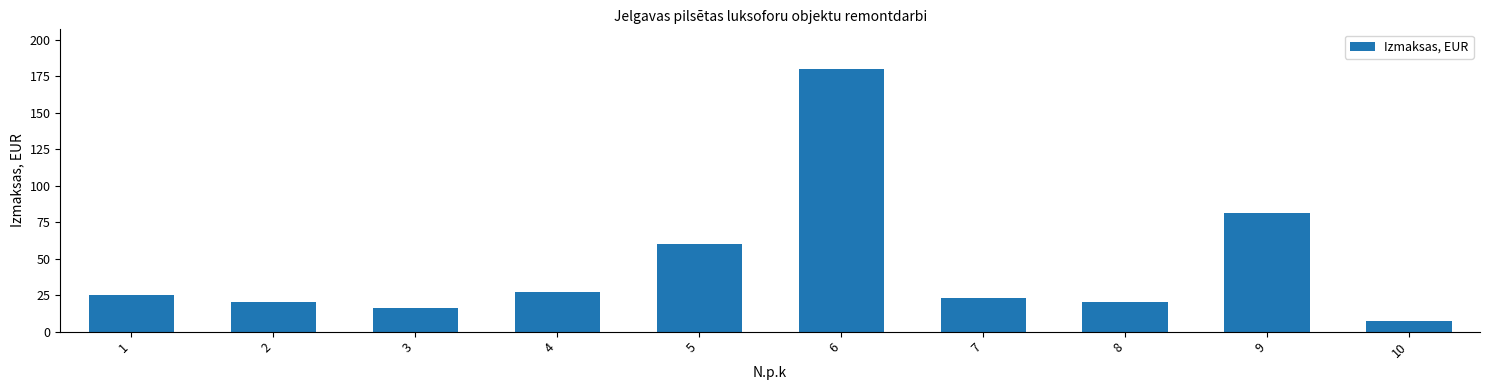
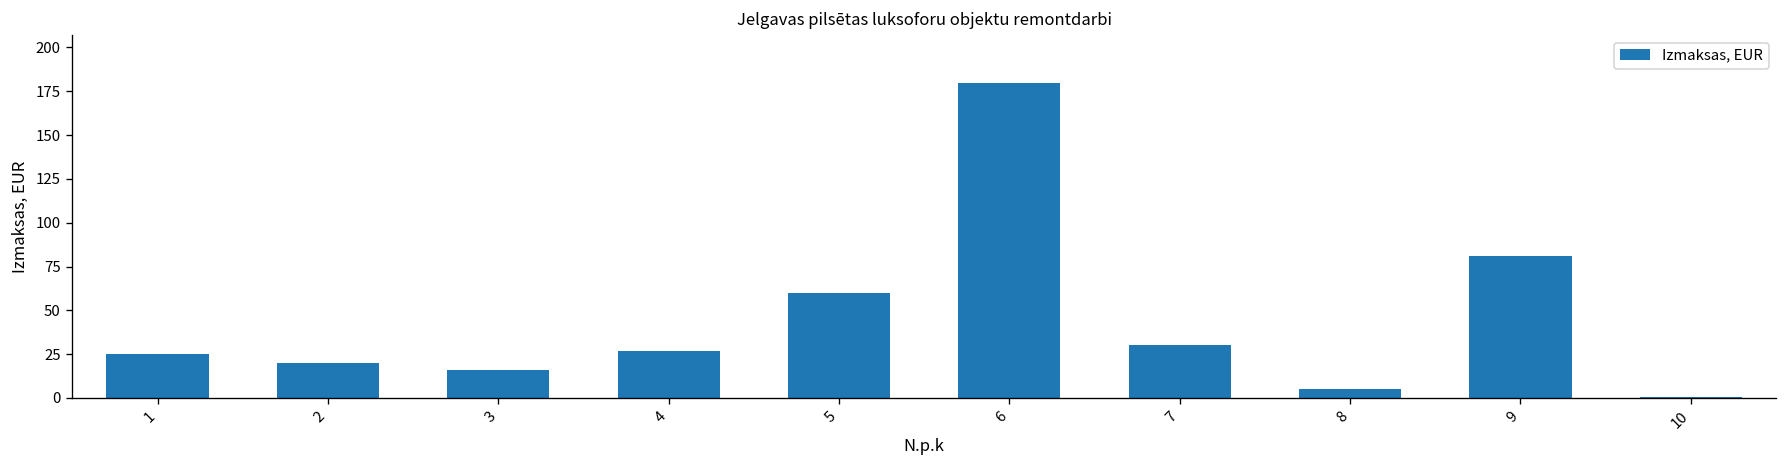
  {
    "1": 25,
    "2": 20,
    "3": 16,
    "4": 27,
    "5": 60,
    "6": 180,
-   "7": 23,
-   "8": 20,
+   "7": 30,
+   "8": 5,
    "9": 81,
-   "10": 7
+   "10": 1
  }
